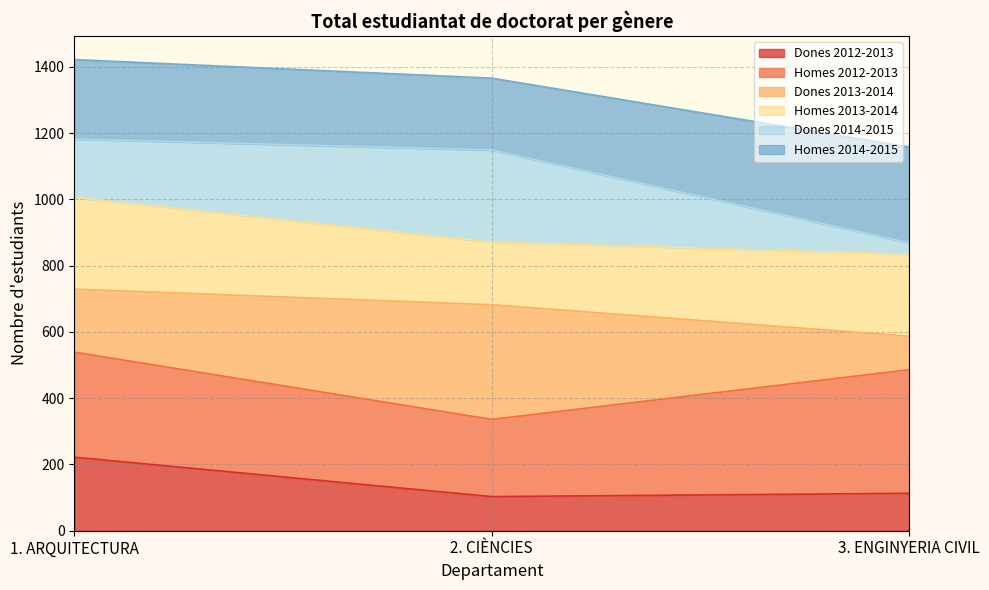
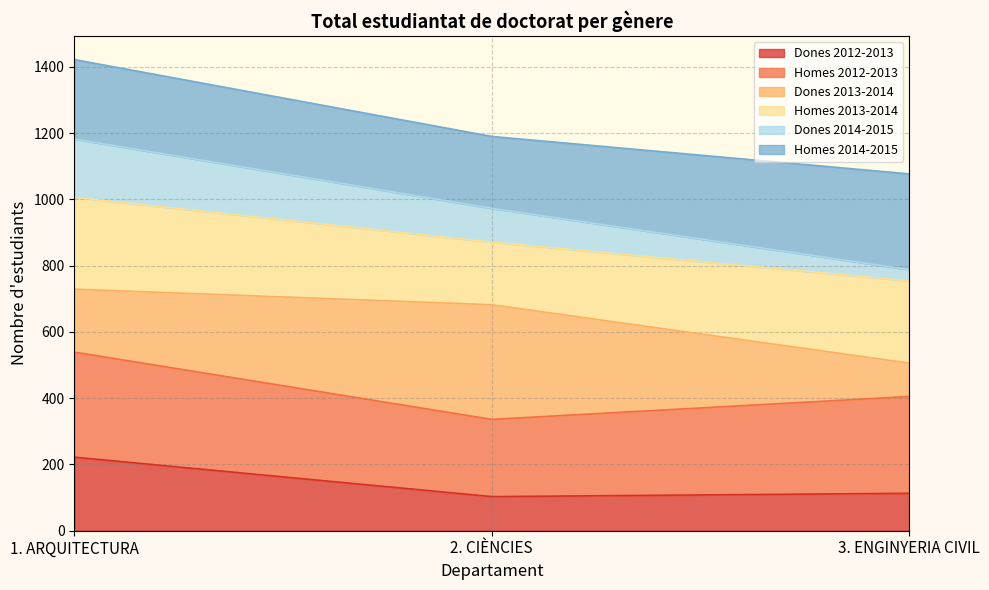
  {
    "Dones 2012-2013": {
      "1. ARQUITECTURA": 220,
      "2. CIÈNCIES": 100,
      "3. ENGINYERIA CIVIL": 110
    },
    "Homes 2012-2013": {
      "1. ARQUITECTURA": 320,
      "2. CIÈNCIES": 230,
-     "3. ENGINYERIA CIVIL": 370
+     "3. ENGINYERIA CIVIL": 290
    },
    "Dones 2013-2014": {
      "1. ARQUITECTURA": 190,
      "2. CIÈNCIES": 350,
      "3. ENGINYERIA CIVIL": 100
    },
    "Homes 2013-2014": {
      "1. ARQUITECTURA": 280,
      "2. CIÈNCIES": 190,
      "3. ENGINYERIA CIVIL": 250
    },
    "Dones 2014-2015": {
      "1. ARQUITECTURA": 180,
-     "2. CIÈNCIES": 280,
+     "2. CIÈNCIES": 100,
      "3. ENGINYERIA CIVIL": 30
    },
    "Homes 2014-2015": {
      "1. ARQUITECTURA": 240,
      "2. CIÈNCIES": 220,
      "3. ENGINYERIA CIVIL": 290
    }
  }
